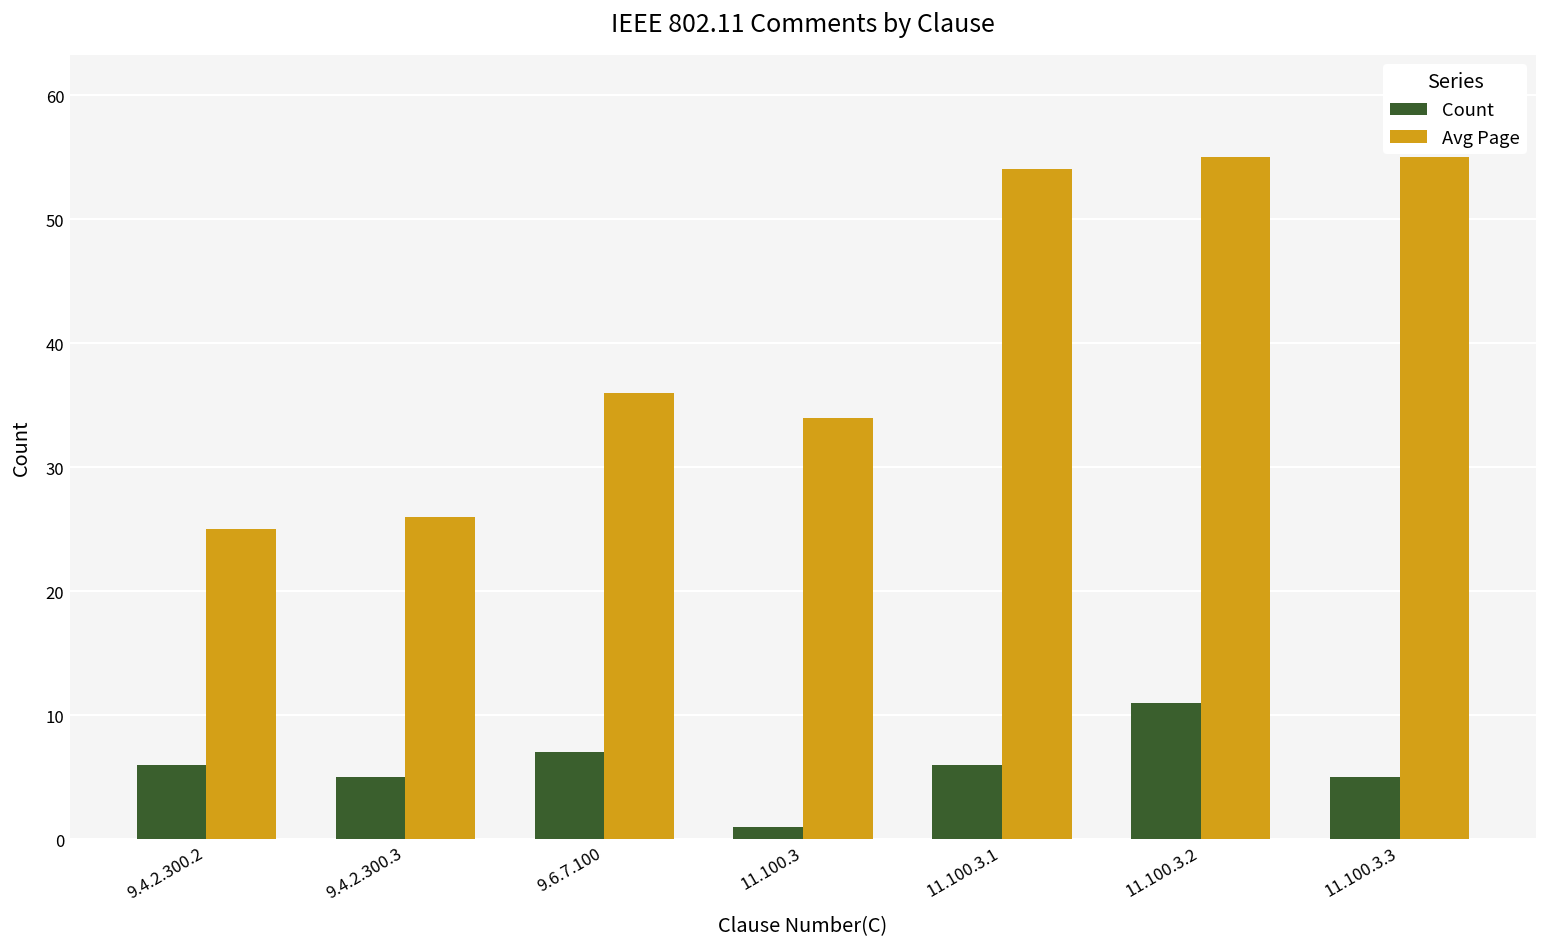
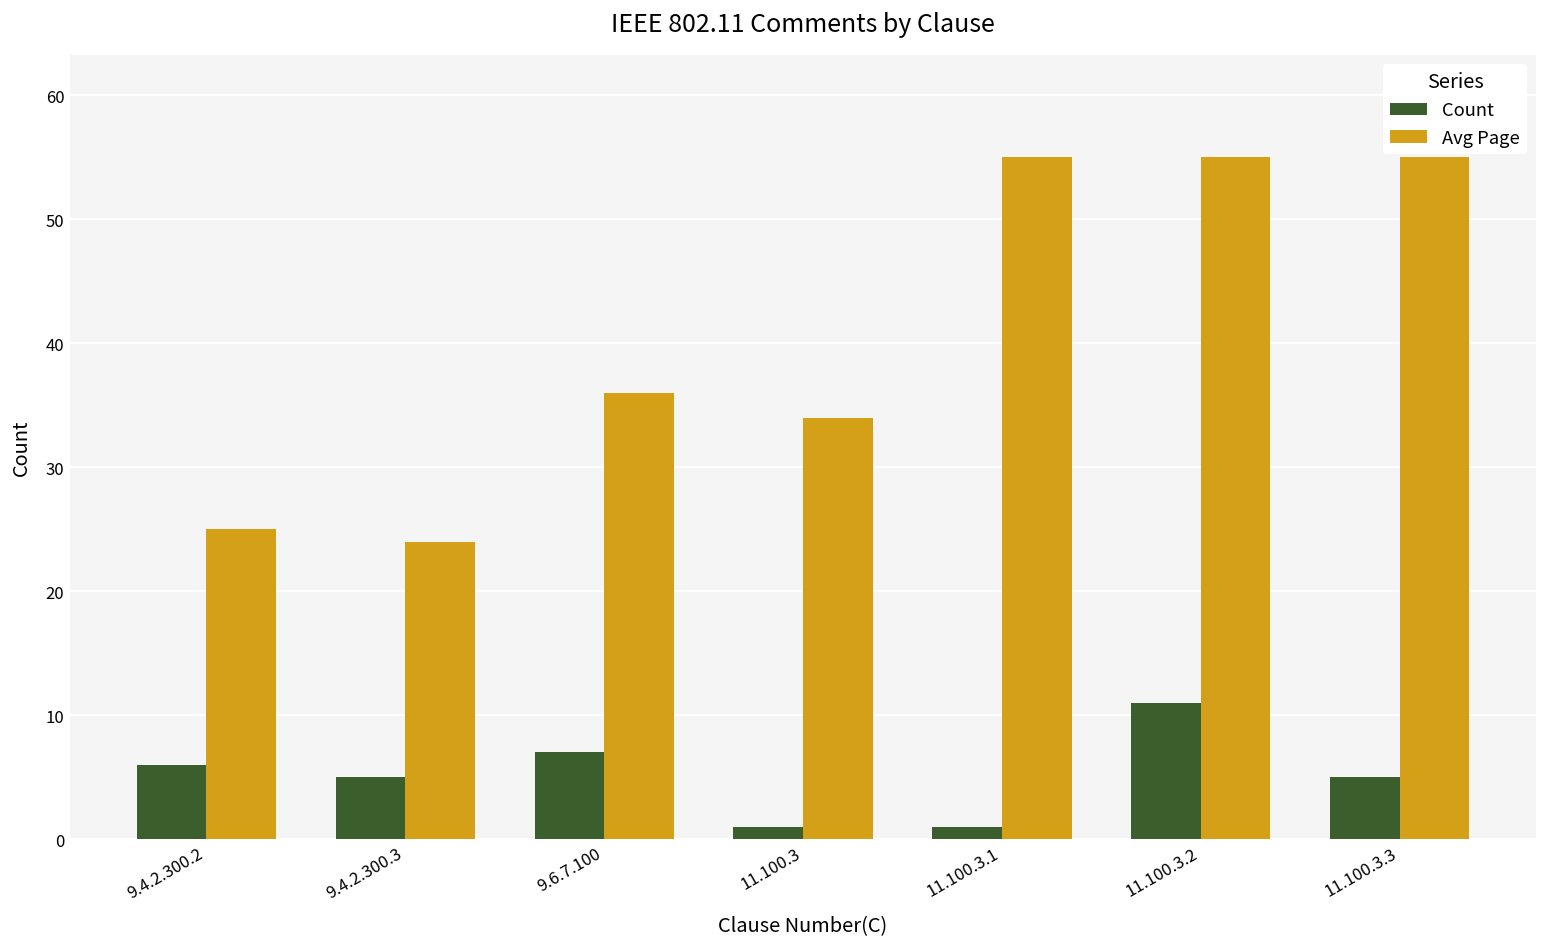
  {
    "Count": {
      "9.4.2.300.2": 6,
      "9.4.2.300.3": 5,
      "9.6.7.100": 7,
      "11.100.3": 1,
-     "11.100.3.1": 6,
+     "11.100.3.1": 1,
      "11.100.3.2": 11,
      "11.100.3.3": 5
    },
    "Avg Page": {
      "9.4.2.300.2": 25,
-     "9.4.2.300.3": 26,
+     "9.4.2.300.3": 24,
      "9.6.7.100": 36,
      "11.100.3": 34,
-     "11.100.3.1": 54,
+     "11.100.3.1": 55,
      "11.100.3.2": 55
    }
  }
